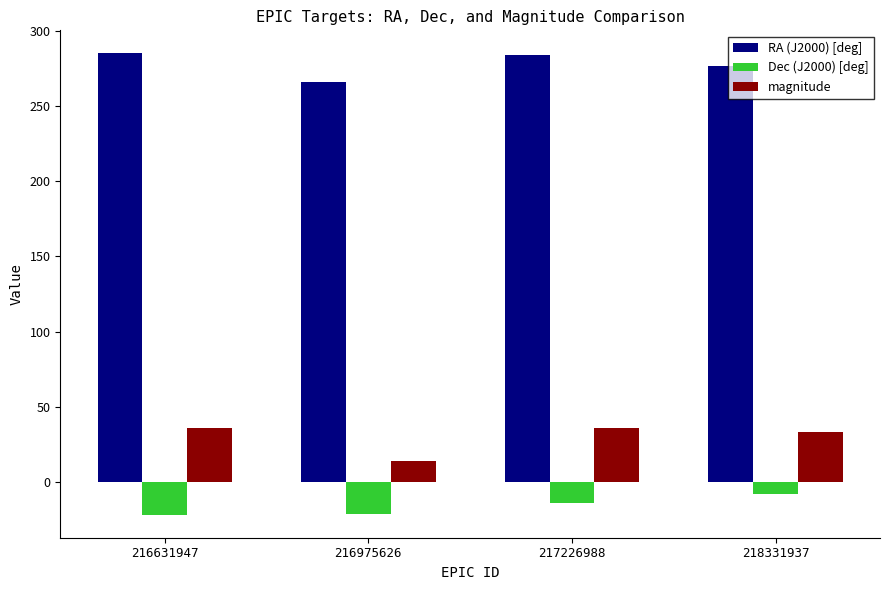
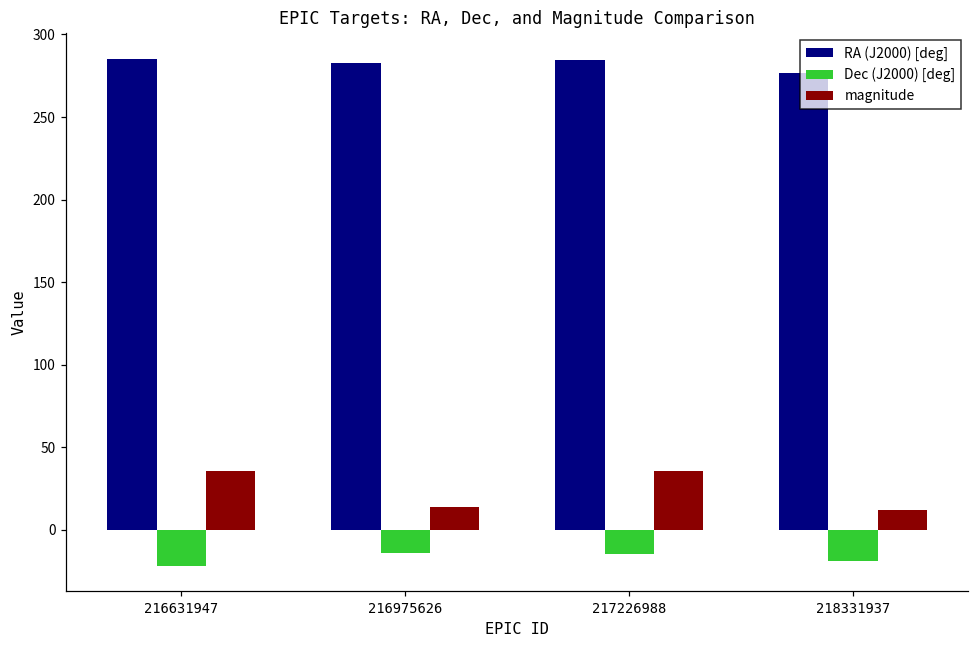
  {
    "RA (J2000) [deg]": {
      "216631947": 285,
-     "216975626": 266,
+     "216975626": 283,
      "217226988": 284
    },
    "Dec (J2000) [deg]": {
      "216631947": -22,
-     "216975626": -21,
+     "216975626": -14,
      "217226988": -15,
-     "218331937": -8
+     "218331937": -19
    },
    "magnitude": {
      "216631947": 36,
      "216975626": 14,
      "217226988": 36,
-     "218331937": 33
+     "218331937": 12
    }
  }
